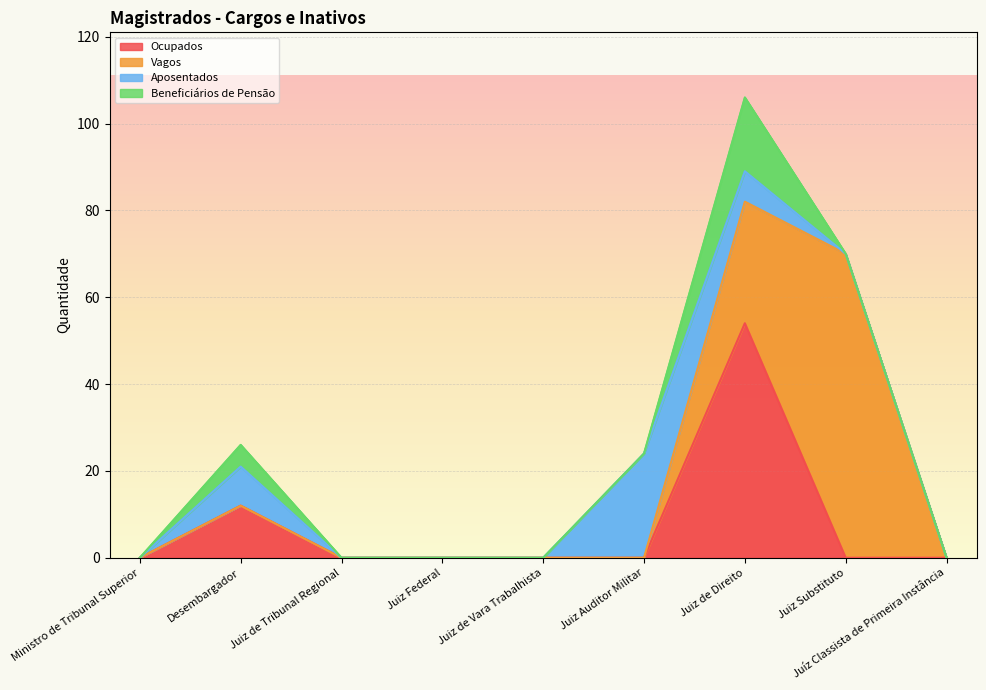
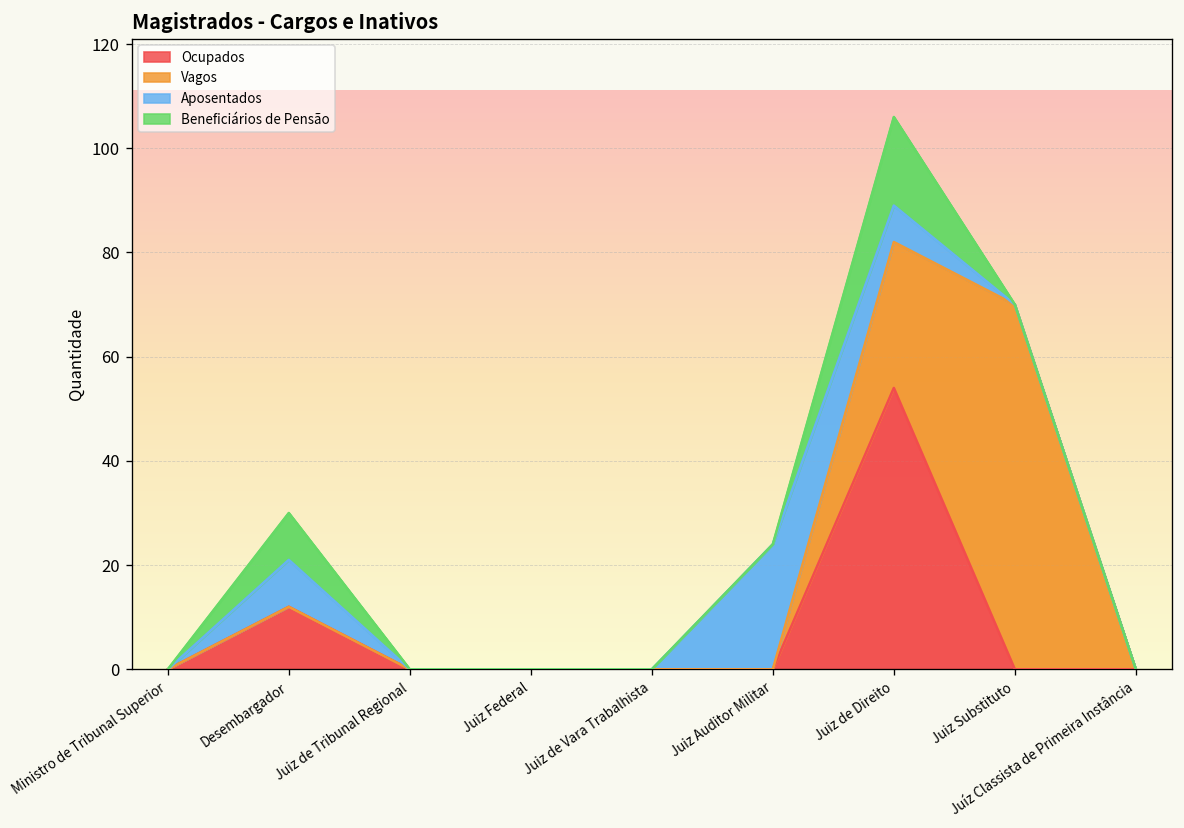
  {
    "Ocupados": {
      "Juiz de Direito": 54,
      "Juiz Substituto": 0
    },
    "Vagos": {
      "Juiz de Direito": 28
    },
    "Aposentados": {
      "Desembargador": 9,
      "Juiz de Direito": 7
    },
    "Beneficiários de Pensão": {
-     "Desembargador": 5,
+     "Desembargador": 9,
      "Juiz de Direito": 17
    }
  }
